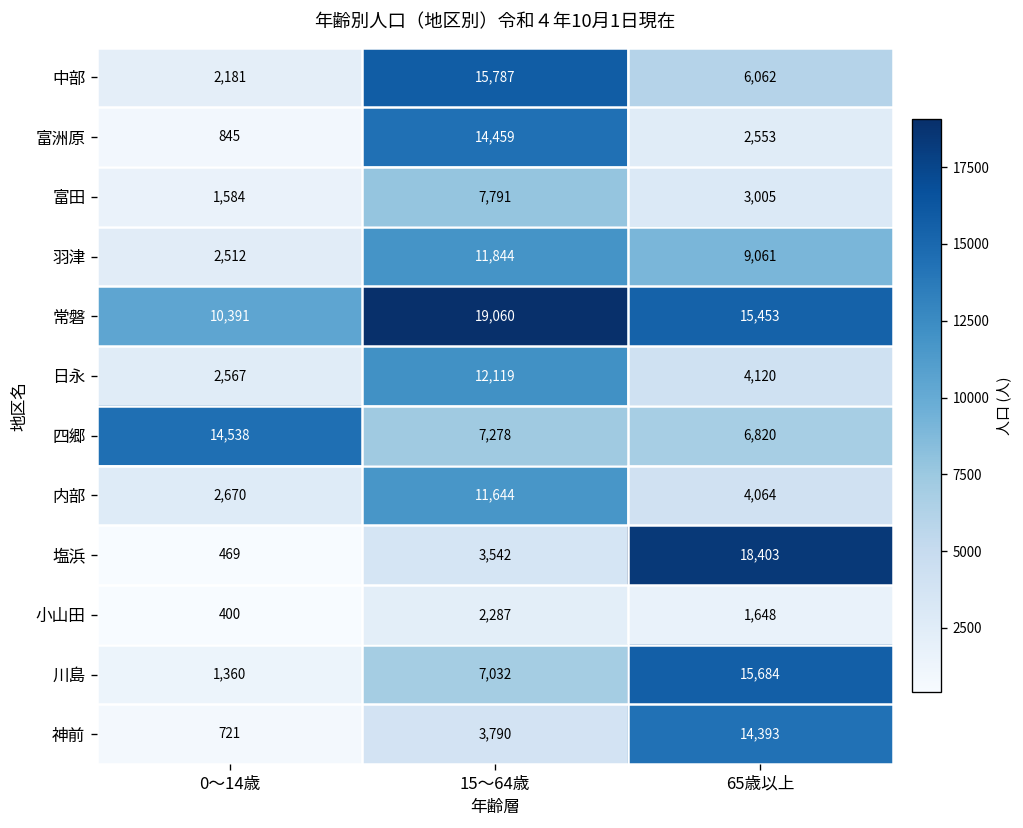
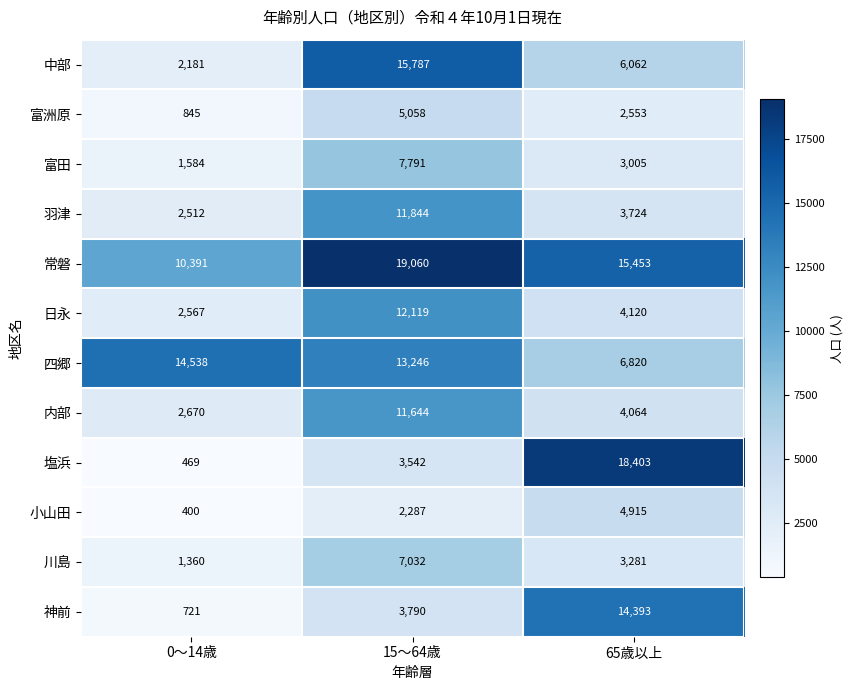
  {
    "中部": {
      "0～14歳": "2,181",
      "15～64歳": "15,787",
      "65歳以上": "6,062"
    },
    "富洲原": {
      "0～14歳": "845",
-     "15～64歳": "14,459",
+     "15～64歳": "5,058",
      "65歳以上": "2,553"
    },
    "富田": {
      "0～14歳": "1,584",
      "15～64歳": "7,791",
      "65歳以上": "3,005"
    },
    "羽津": {
      "0～14歳": "2,512",
      "15～64歳": "11,844",
-     "65歳以上": "9,061"
+     "65歳以上": "3,724"
    },
    "常磐": {
      "0～14歳": "10,391",
      "15～64歳": "19,060",
      "65歳以上": "15,453"
    },
    "日永": {
      "0～14歳": "2,567",
      "15～64歳": "12,119",
      "65歳以上": "4,120"
    },
    "四郷": {
      "0～14歳": "14,538",
-     "15～64歳": "7,278",
+     "15～64歳": "13,246",
      "65歳以上": "6,820"
    },
    "内部": {
      "0～14歳": "2,670",
      "15～64歳": "11,644",
      "65歳以上": "4,064"
    },
    "塩浜": {
      "0～14歳": "469",
      "15～64歳": "3,542",
      "65歳以上": "18,403"
    },
    "小山田": {
      "0～14歳": "400",
      "15～64歳": "2,287",
-     "65歳以上": "1,648"
+     "65歳以上": "4,915"
    },
    "川島": {
      "0～14歳": "1,360",
      "15～64歳": "7,032",
-     "65歳以上": "15,684"
+     "65歳以上": "3,281"
    },
    "神前": {
      "0～14歳": "721",
      "15～64歳": "3,790",
      "65歳以上": "14,393"
    }
  }
